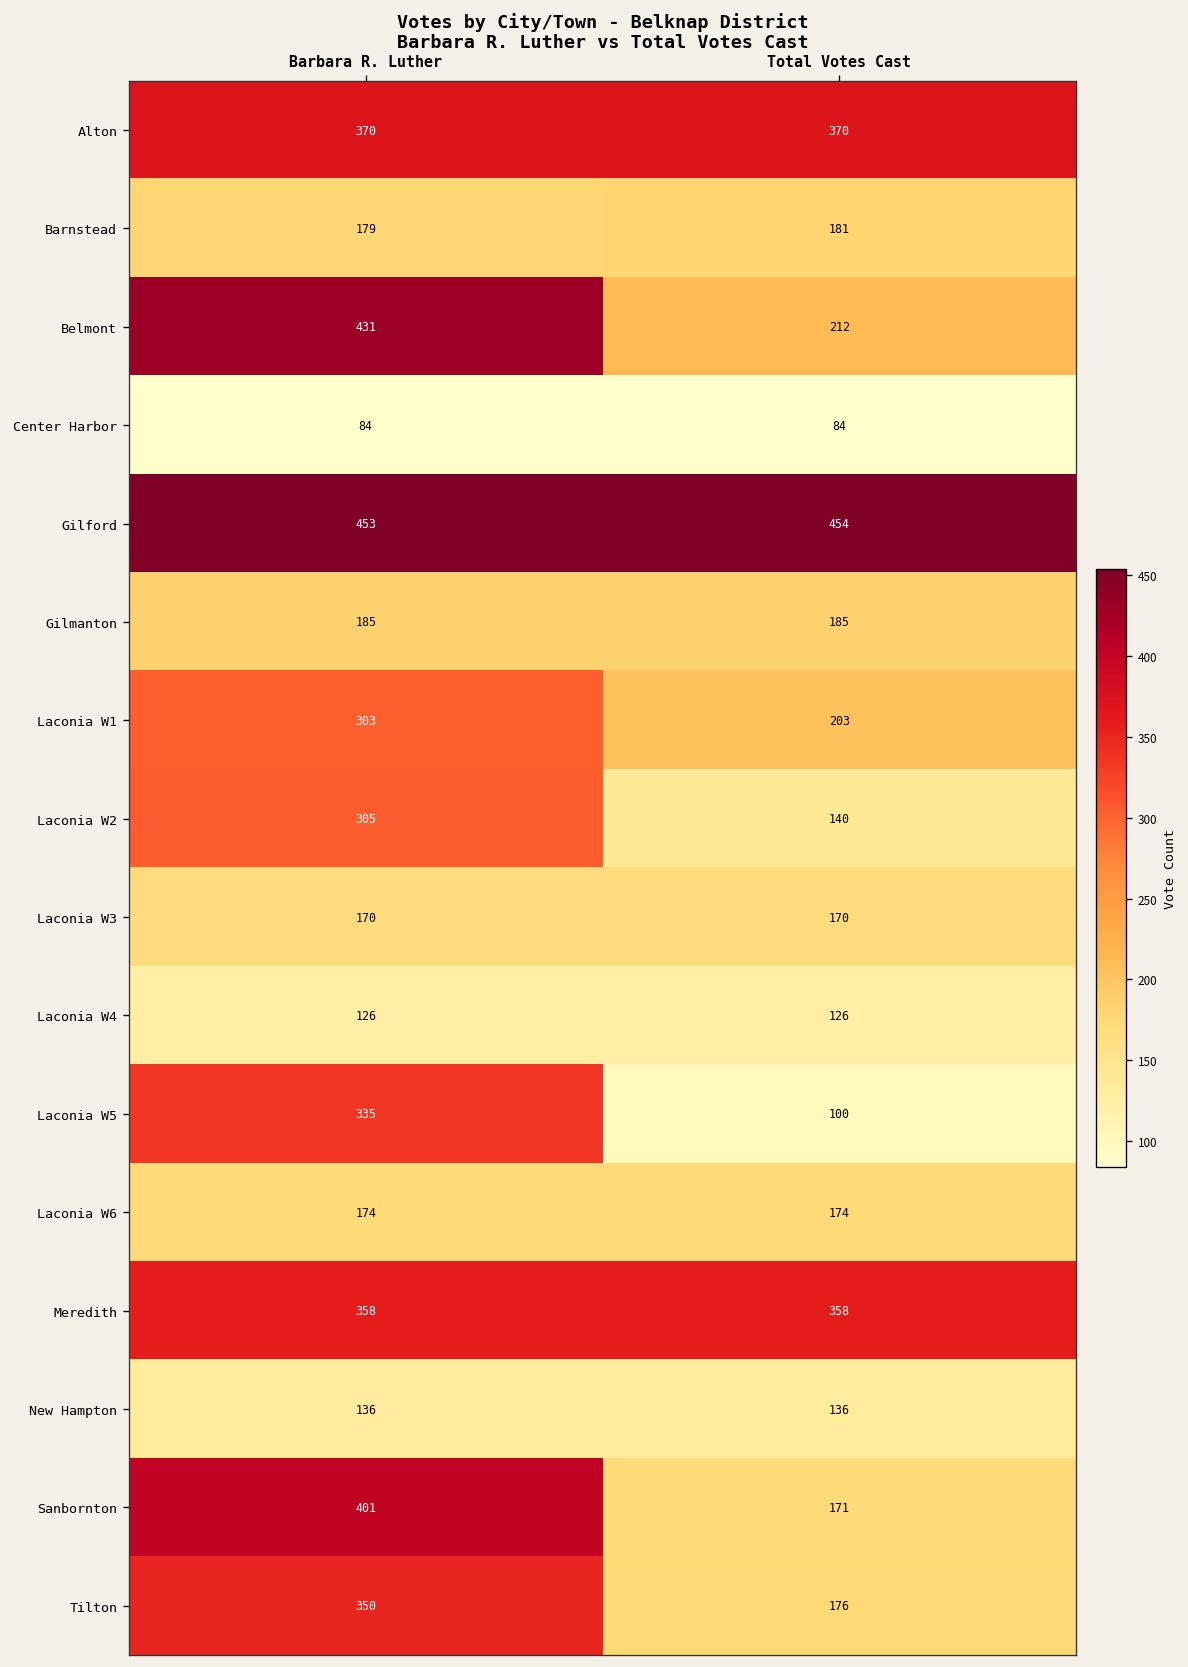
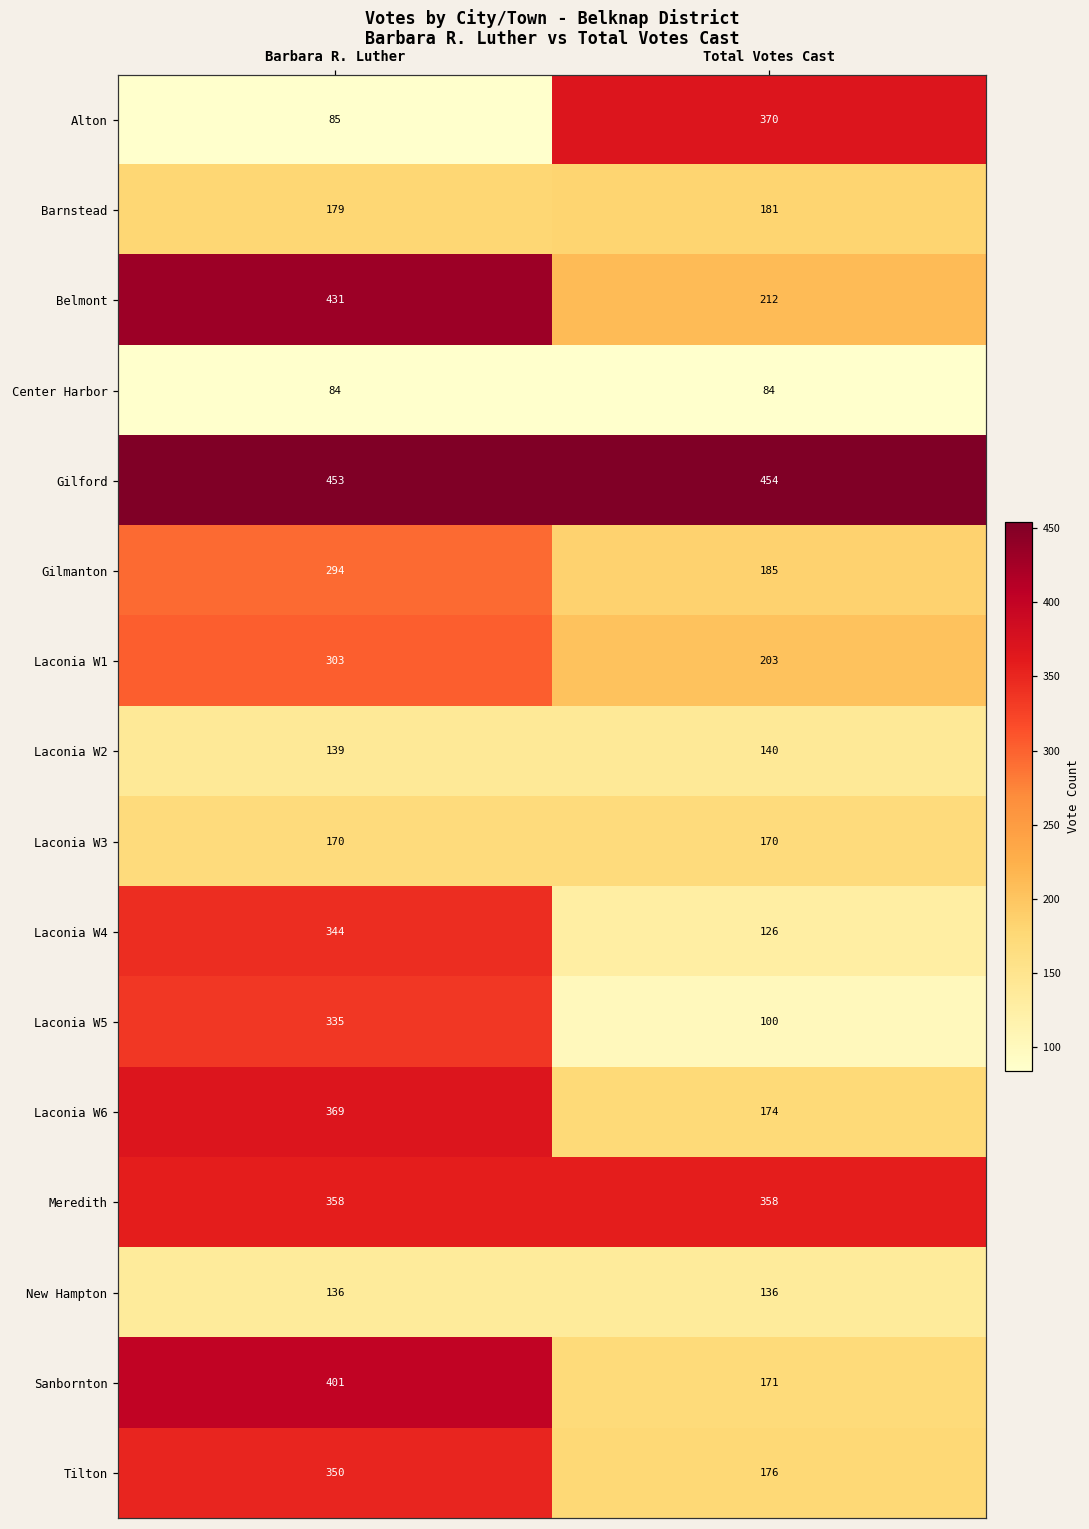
  {
    "Alton": {
-     "Barbara R. Luther": 370,
+     "Barbara R. Luther": 85,
      "Total Votes Cast": 370
    },
    "Barnstead": {
      "Barbara R. Luther": 179,
      "Total Votes Cast": 181
    },
    "Belmont": {
      "Barbara R. Luther": 431,
      "Total Votes Cast": 212
    },
    "Center Harbor": {
      "Barbara R. Luther": 84,
      "Total Votes Cast": 84
    },
    "Gilford": {
      "Barbara R. Luther": 453,
      "Total Votes Cast": 454
    },
    "Gilmanton": {
-     "Barbara R. Luther": 185,
+     "Barbara R. Luther": 294,
      "Total Votes Cast": 185
    },
    "Laconia W1": {
      "Barbara R. Luther": 303,
      "Total Votes Cast": 203
    },
    "Laconia W2": {
-     "Barbara R. Luther": 305,
+     "Barbara R. Luther": 139,
      "Total Votes Cast": 140
    },
    "Laconia W3": {
      "Barbara R. Luther": 170,
      "Total Votes Cast": 170
    },
    "Laconia W4": {
-     "Barbara R. Luther": 126,
+     "Barbara R. Luther": 344,
      "Total Votes Cast": 126
    },
    "Laconia W5": {
      "Barbara R. Luther": 335,
      "Total Votes Cast": 100
    },
    "Laconia W6": {
-     "Barbara R. Luther": 174,
+     "Barbara R. Luther": 369,
      "Total Votes Cast": 174
    },
    "Meredith": {
      "Barbara R. Luther": 358,
      "Total Votes Cast": 358
    },
    "New Hampton": {
      "Barbara R. Luther": 136,
      "Total Votes Cast": 136
    },
    "Sanbornton": {
      "Barbara R. Luther": 401,
      "Total Votes Cast": 171
    },
    "Tilton": {
      "Barbara R. Luther": 350,
      "Total Votes Cast": 176
    }
  }
